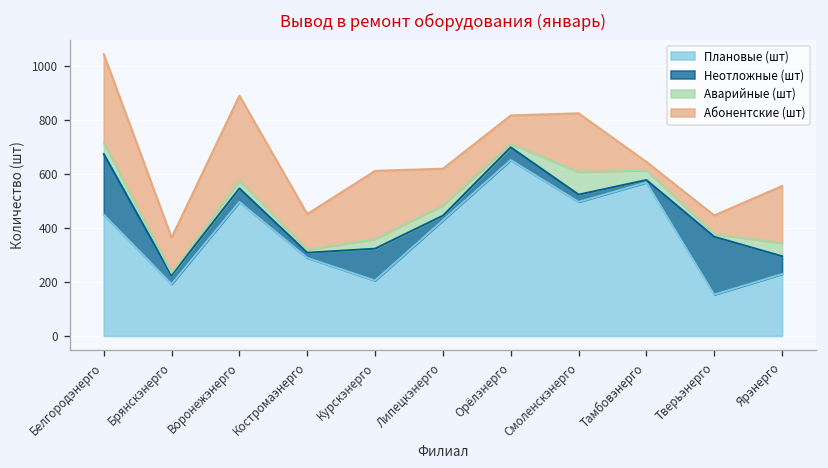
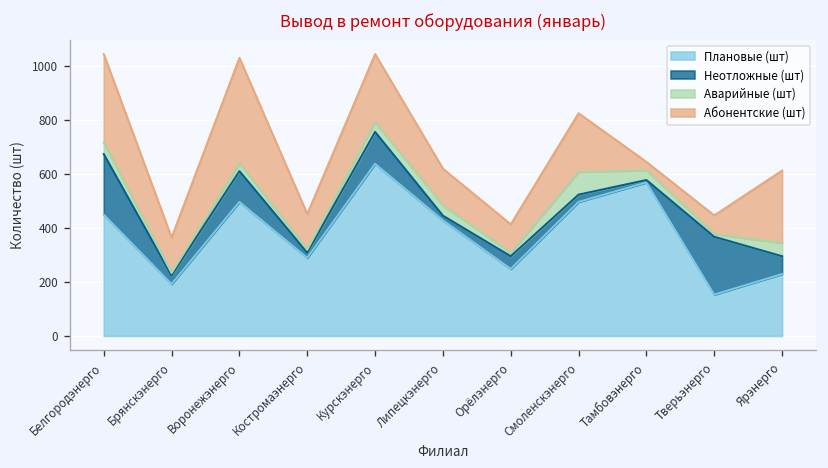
  {
    "Плановые (шт)": {
      "Белгородэнерго": 450,
      "Брянскэнерго": 190,
      "Воронежэнерго": 500,
      "Костромаэнерго": 290,
-     "Курскэнерго": 210,
+     "Курскэнерго": 640,
      "Липецкэнерго": 430,
-     "Орёлэнерго": 650,
+     "Орёлэнерго": 250,
      "Смоленскэнерго": 500,
      "Тверьэнерго": 150,
      "Ярэнерго": 230
    },
    "Неотложные (шт)": {
      "Белгородэнерго": 220,
-     "Воронежэнерго": 50,
+     "Воронежэнерго": 110,
      "Курскэнерго": 120,
      "Липецкэнерго": 20,
      "Орёлэнерго": 50,
      "Смоленскэнерго": 30,
      "Ярэнерго": 70
    },
    "Аварийные (шт)": {
      "Белгородэнерго": 40,
      "Воронежэнерго": 30,
      "Курскэнерго": 40,
      "Липецкэнерго": 40,
      "Орёлэнерго": 10,
      "Смоленскэнерго": 80,
      "Тамбовэнерго": 40,
      "Ярэнерго": 50
    },
    "Абонентские (шт)": {
      "Белгородэнерго": 330,
      "Брянскэнерго": 130,
-     "Воронежэнерго": 310,
+     "Воронежэнерго": 390,
      "Костромаэнерго": 130,
      "Курскэнерго": 250,
      "Липецкэнерго": 140,
      "Орёлэнерго": 110,
      "Смоленскэнерго": 220,
      "Тамбовэнерго": 30,
      "Тверьэнерго": 70,
-     "Ярэнерго": 210
+     "Ярэнерго": 270
    }
  }
